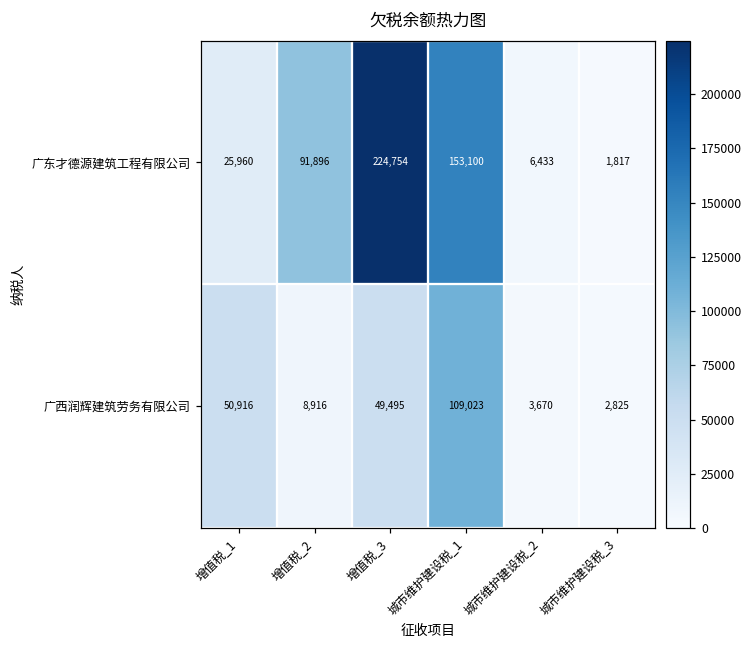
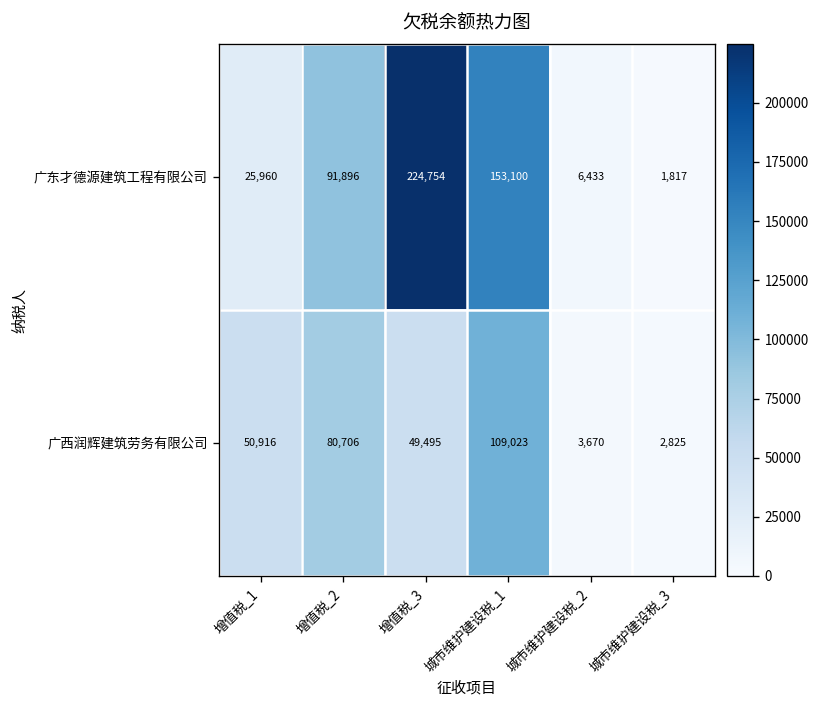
  {
    "广东才德源建筑工程有限公司": {
      "增值税_1": "25,960",
      "增值税_2": "91,896",
      "增值税_3": "224,754",
      "城市维护建设税_1": "153,100",
      "城市维护建设税_2": "6,433",
      "城市维护建设税_3": "1,817"
    },
    "广西润辉建筑劳务有限公司": {
      "增值税_1": "50,916",
-     "增值税_2": "8,916",
+     "增值税_2": "80,706",
      "增值税_3": "49,495",
      "城市维护建设税_1": "109,023",
      "城市维护建设税_2": "3,670",
      "城市维护建设税_3": "2,825"
    }
  }
